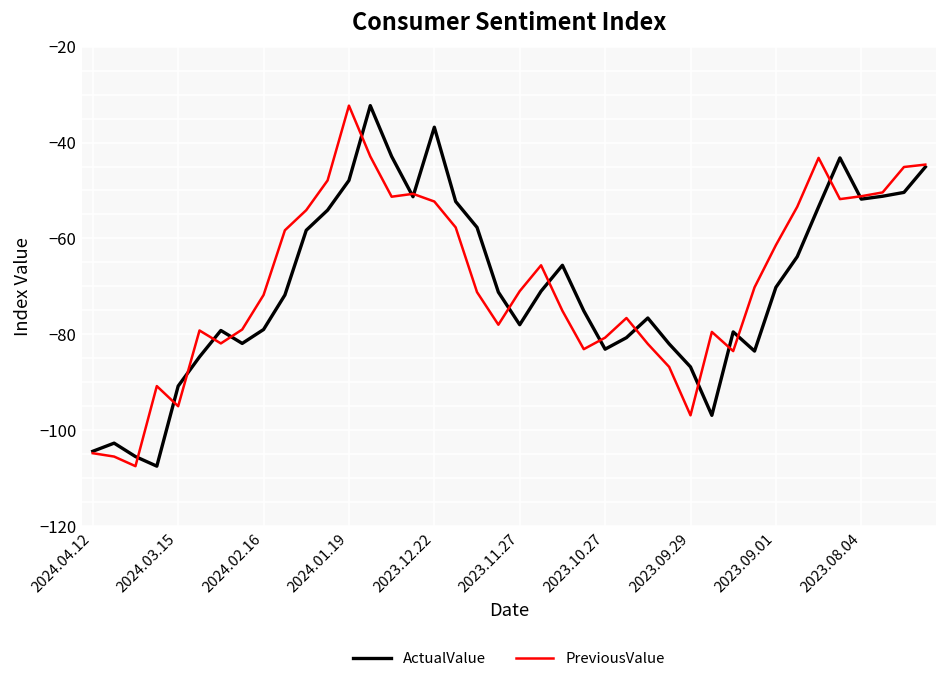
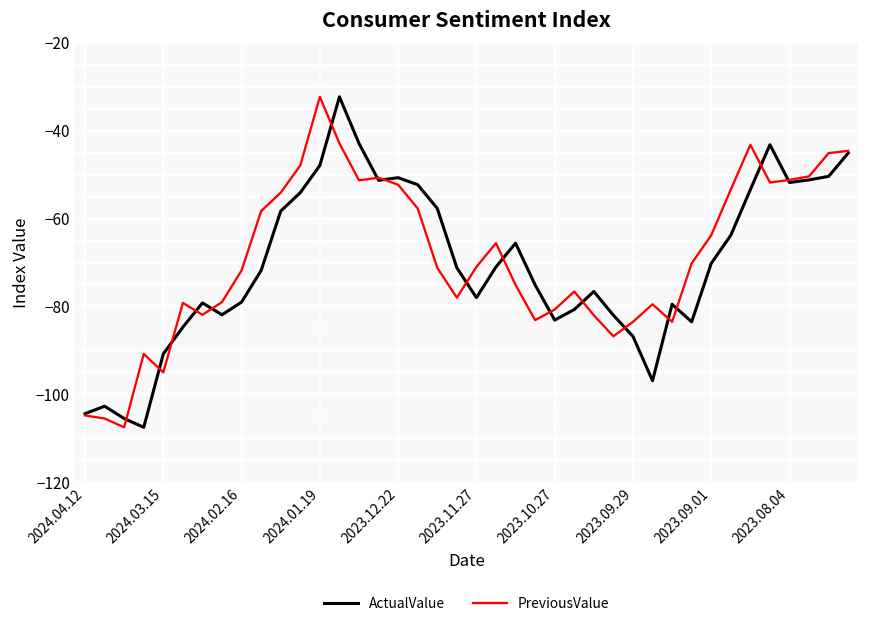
  {
    "ActualValue": {
      "2024.03.15": -91,
      "2024.02.16": -79,
      "2024.01.19": -48,
-     "2023.12.22": -37,
+     "2023.12.22": -51,
      "2023.11.27": -78,
      "2023.10.27": -83,
      "2023.09.29": -87,
      "2023.09.01": -70
    },
    "PreviousValue": {
      "2024.03.15": -95,
      "2024.02.16": -72,
      "2024.01.19": -32,
      "2023.12.22": -52,
      "2023.11.27": -71,
      "2023.10.27": -81,
-     "2023.09.29": -97,
-     "2023.09.01": -61
+     "2023.09.29": -84,
+     "2023.09.01": -64
    }
  }
